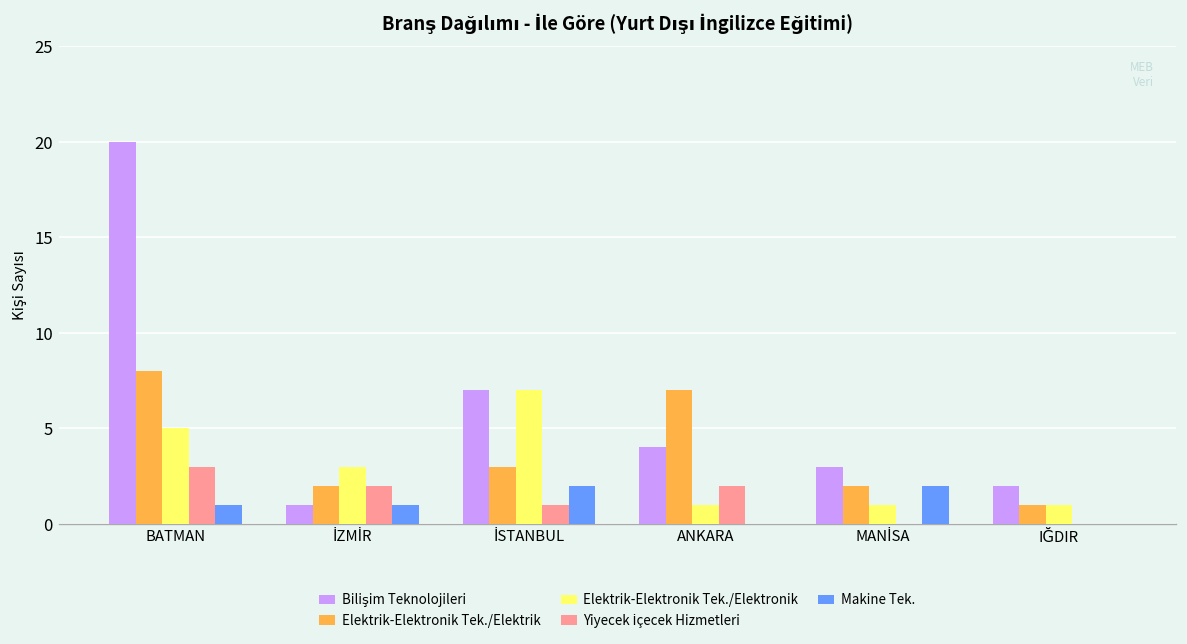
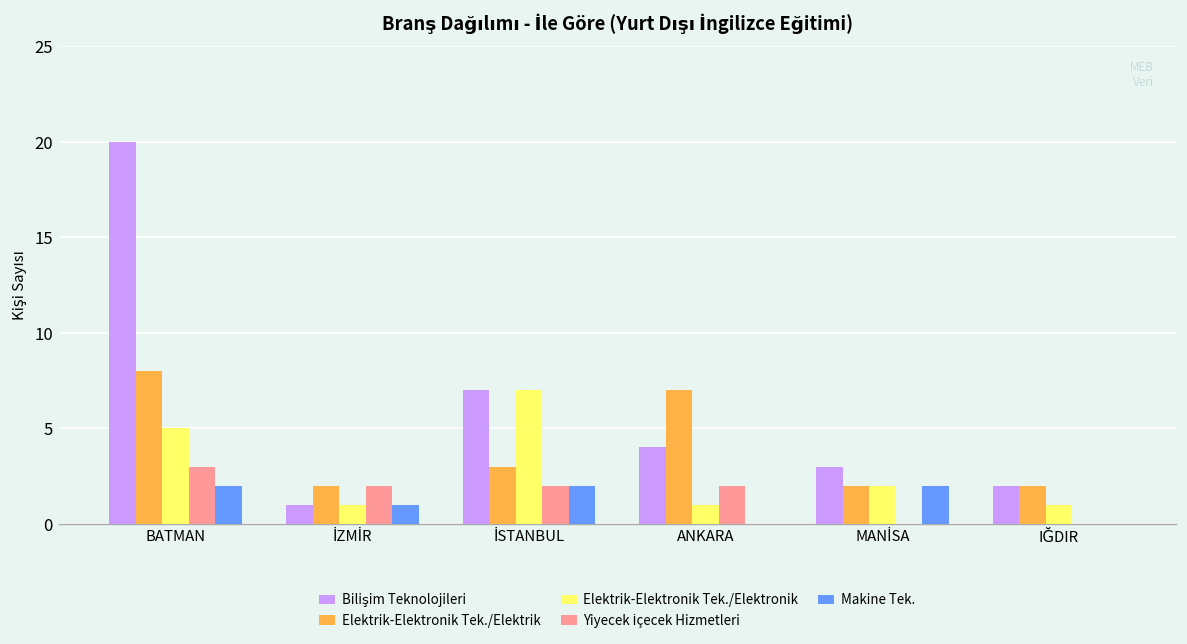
  {
    "Bilişim Teknolojileri": {
      "BATMAN": 20,
      "İZMİR": 1,
      "İSTANBUL": 7,
      "ANKARA": 4,
      "MANİSA": 3,
      "IĞDIR": 2
    },
    "Elektrik-Elektronik Tek./Elektrik": {
      "BATMAN": 8,
      "İZMİR": 2,
      "İSTANBUL": 3,
      "ANKARA": 7,
      "MANİSA": 2,
-     "IĞDIR": 1
+     "IĞDIR": 2
    },
    "Elektrik-Elektronik Tek./Elektronik": {
      "BATMAN": 5,
-     "İZMİR": 3,
+     "İZMİR": 1,
      "İSTANBUL": 7,
      "ANKARA": 1,
-     "MANİSA": 1,
+     "MANİSA": 2,
      "IĞDIR": 1
    },
    "Yiyecek İçecek Hizmetleri": {
      "BATMAN": 3,
      "İZMİR": 2,
-     "İSTANBUL": 1,
+     "İSTANBUL": 2,
      "ANKARA": 2,
      "MANİSA": 0,
      "IĞDIR": 0
    },
    "Makine Tek.": {
-     "BATMAN": 1,
+     "BATMAN": 2,
      "İZMİR": 1,
      "İSTANBUL": 2,
      "ANKARA": 0,
      "MANİSA": 2,
      "IĞDIR": 0
    }
  }
